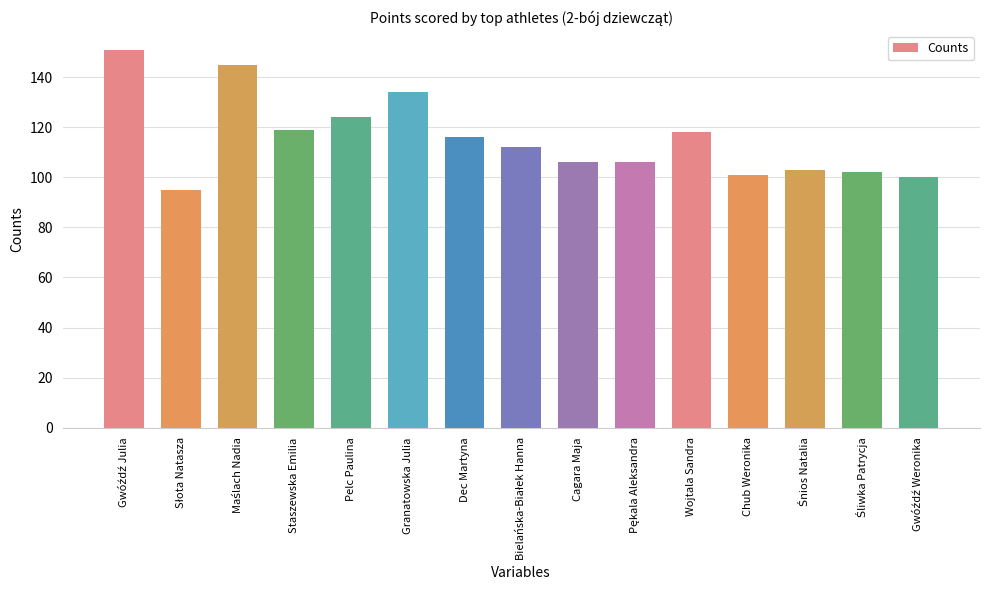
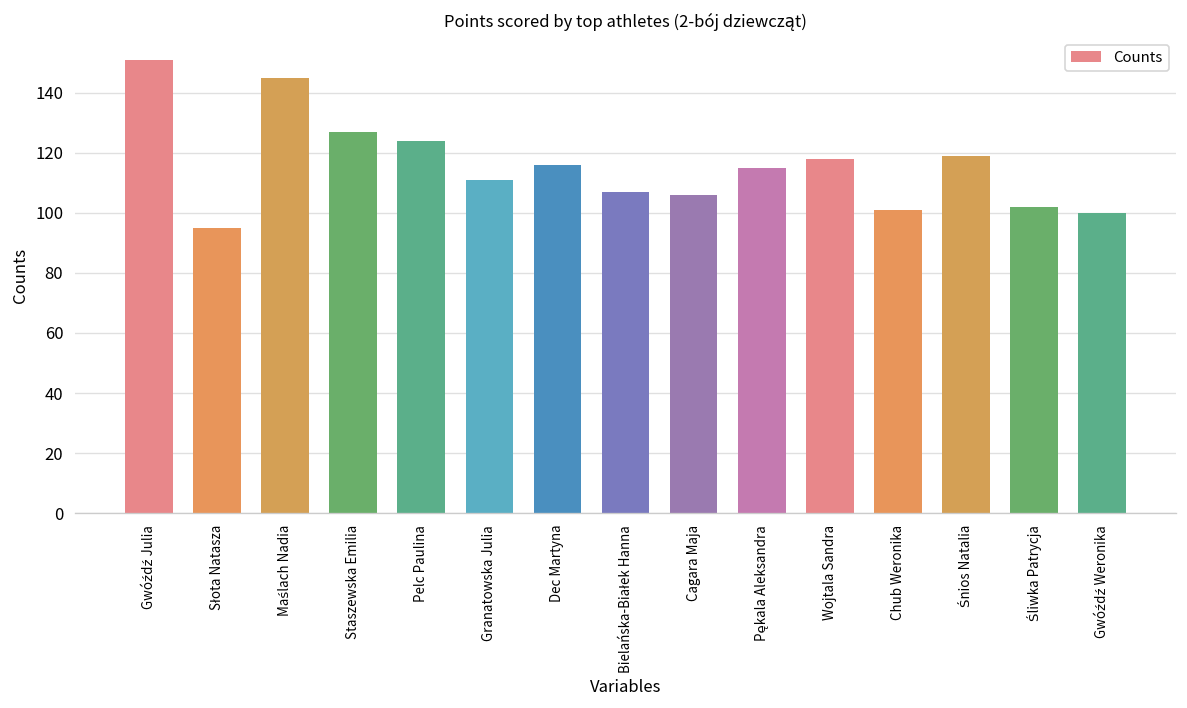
  {
    "Gwóźdź Julia": 151,
    "Słota Natasza": 95,
    "Maślach Nadia": 145,
-   "Staszewska Emilia": 119,
+   "Staszewska Emilia": 127,
    "Pelc Paulina": 124,
-   "Granatowska Julia": 134,
+   "Granatowska Julia": 111,
    "Dec Martyna": 116,
-   "Bielańska-Białek Hanna": 112,
+   "Bielańska-Białek Hanna": 107,
    "Cagara Maja": 106,
-   "Pękala Aleksandra": 106,
+   "Pękala Aleksandra": 115,
    "Wojtala Sandra": 118,
    "Chub Weronika": 101,
-   "Śnios Natalia": 103,
+   "Śnios Natalia": 119,
    "Śliwka Patrycja": 102,
    "Gwóźdź Weronika": 100
  }
